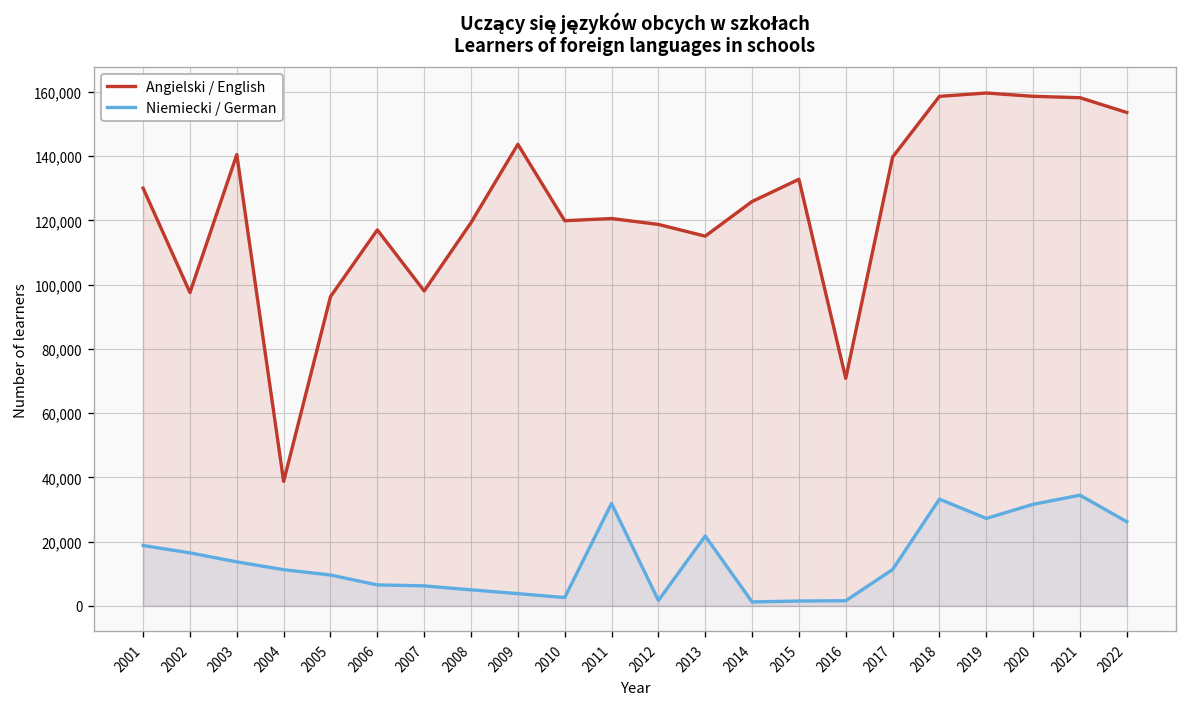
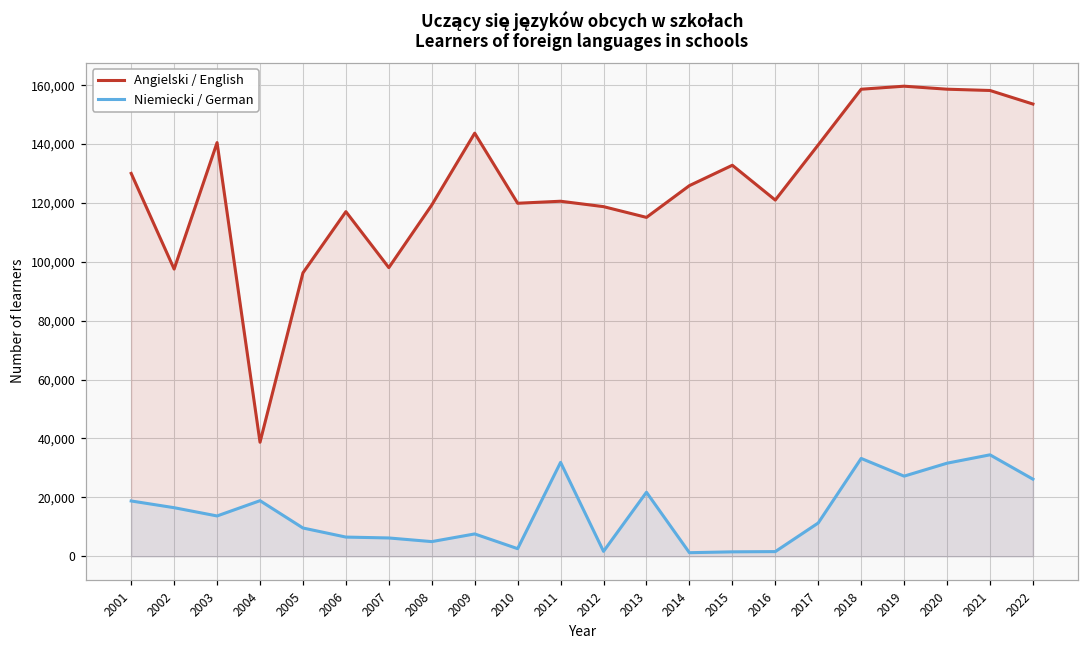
  {
    "Angielski / English": {
      "2001": "130,000",
      "2002": "98,000",
      "2003": "140,000",
      "2004": "39,000",
      "2005": "96,000",
      "2006": "117,000",
      "2007": "98,000",
      "2008": "119,000",
      "2009": "144,000",
      "2010": "120,000",
      "2011": "121,000",
      "2012": "119,000",
      "2013": "115,000",
      "2014": "126,000",
      "2015": "133,000",
-     "2016": "71,000",
+     "2016": "121,000",
      "2017": "140,000",
      "2018": "159,000",
      "2019": "160,000",
      "2020": "159,000",
      "2021": "158,000",
      "2022": "154,000"
    },
    "Niemiecki / German": {
      "2001": "19,000",
      "2002": "16,000",
      "2003": "14,000",
-     "2004": "11,000",
+     "2004": "19,000",
      "2005": "10,000",
      "2006": "7,000",
      "2007": "6,000",
      "2008": "5,000",
-     "2009": "4,000",
+     "2009": "8,000",
      "2010": "3,000",
      "2011": "32,000",
      "2012": "2,000",
      "2013": "22,000",
      "2014": "1,000",
      "2015": "2,000",
      "2016": "2,000",
      "2017": "11,000",
      "2018": "33,000",
      "2019": "27,000",
      "2020": "32,000",
      "2021": "34,000",
      "2022": "26,000"
    }
  }
